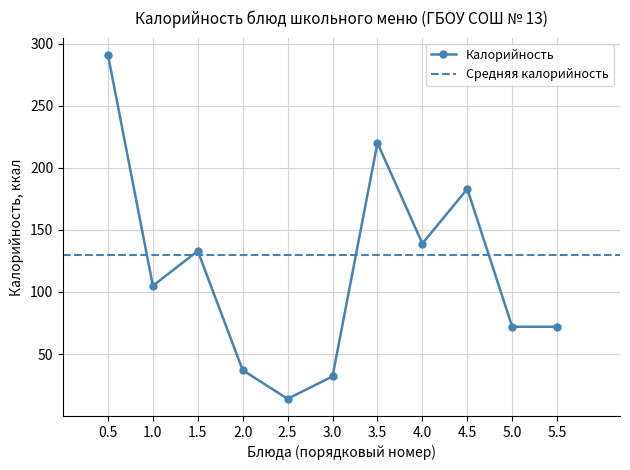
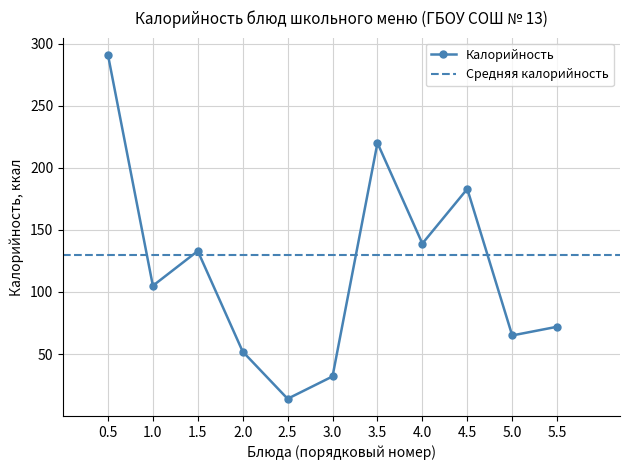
  {
    "0.5": 291,
    "1.0": 105,
    "1.5": 133,
-   "2.0": 37,
+   "2.0": 52,
    "2.5": 14,
    "3.0": 32,
    "3.5": 220,
    "4.0": 139,
    "4.5": 183,
-   "5.0": 72,
+   "5.0": 65,
    "5.5": 72
  }
